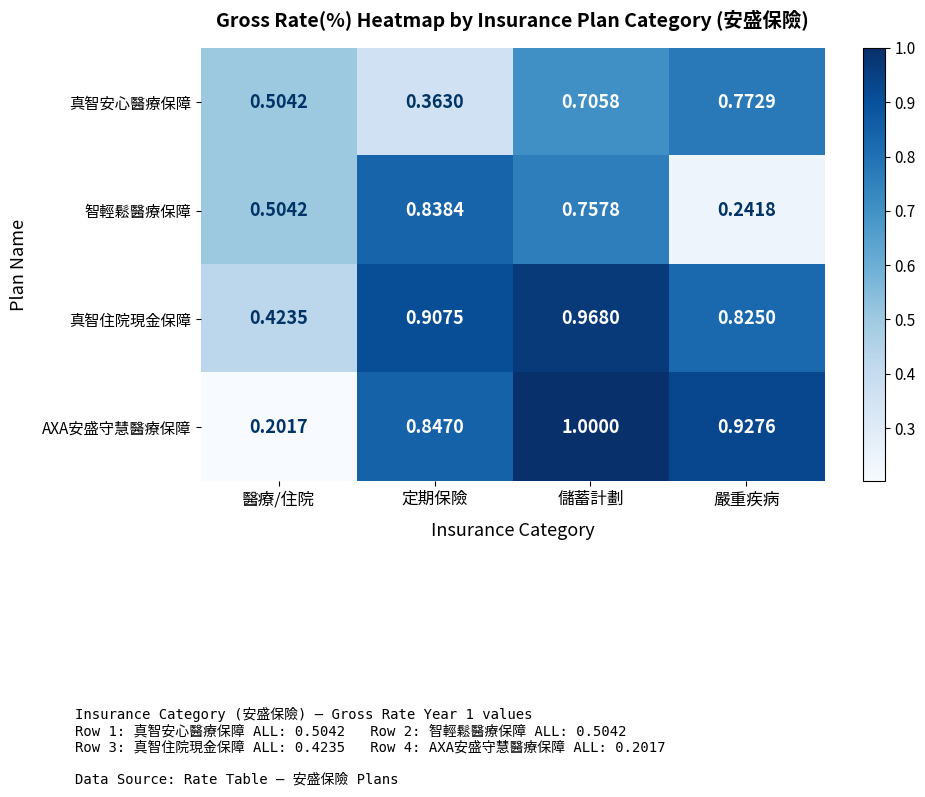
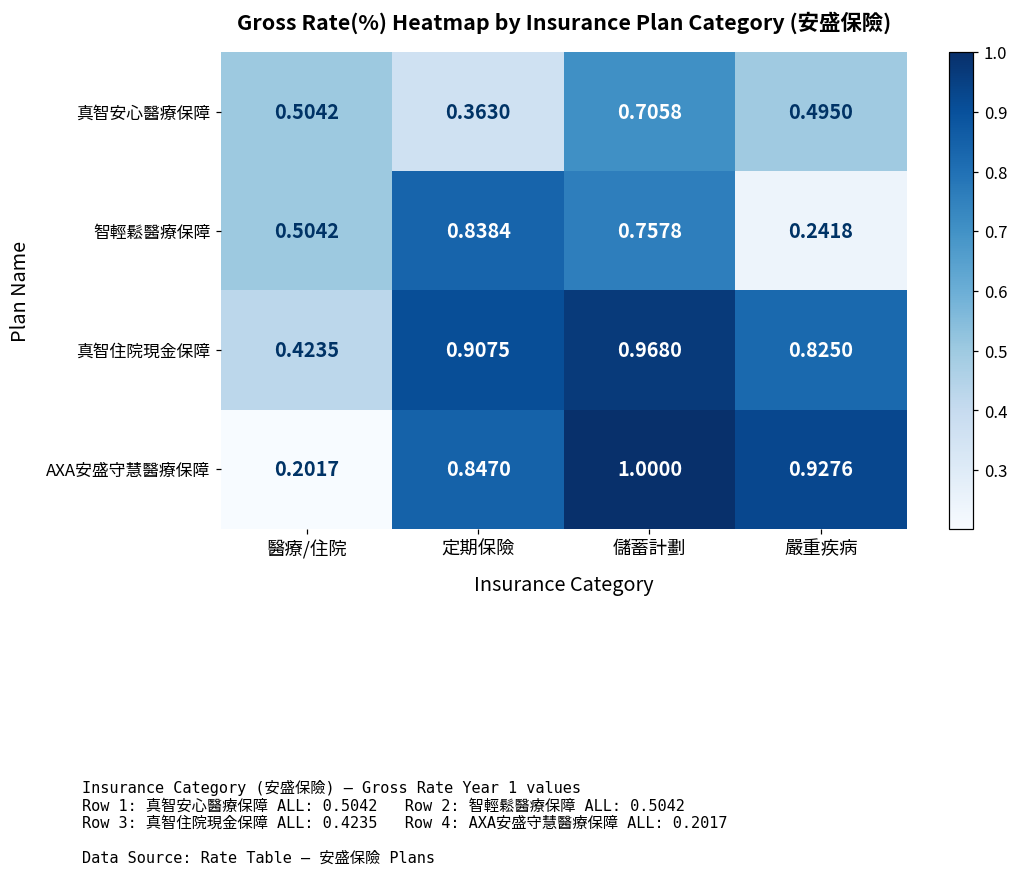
  {
    "真智安心醫療保障": {
      "醫療/住院": 0.5042,
      "定期保險": 0.3630,
      "儲蓄計劃": 0.7058,
-     "嚴重疾病": 0.7729
+     "嚴重疾病": 0.4950
    },
    "智輕鬆醫療保障": {
      "醫療/住院": 0.5042,
      "定期保險": 0.8384,
      "儲蓄計劃": 0.7578,
      "嚴重疾病": 0.2418
    },
    "真智住院現金保障": {
      "醫療/住院": 0.4235,
      "定期保險": 0.9075,
      "儲蓄計劃": 0.9680,
      "嚴重疾病": 0.8250
    },
    "AXA安盛守慧醫療保障": {
      "醫療/住院": 0.2017,
      "定期保險": 0.8470,
      "儲蓄計劃": 1.0000,
      "嚴重疾病": 0.9276
    }
  }
